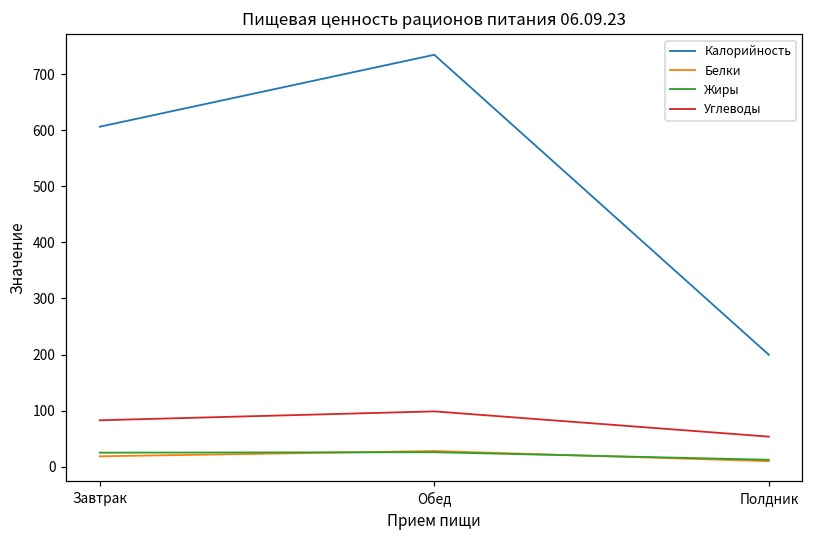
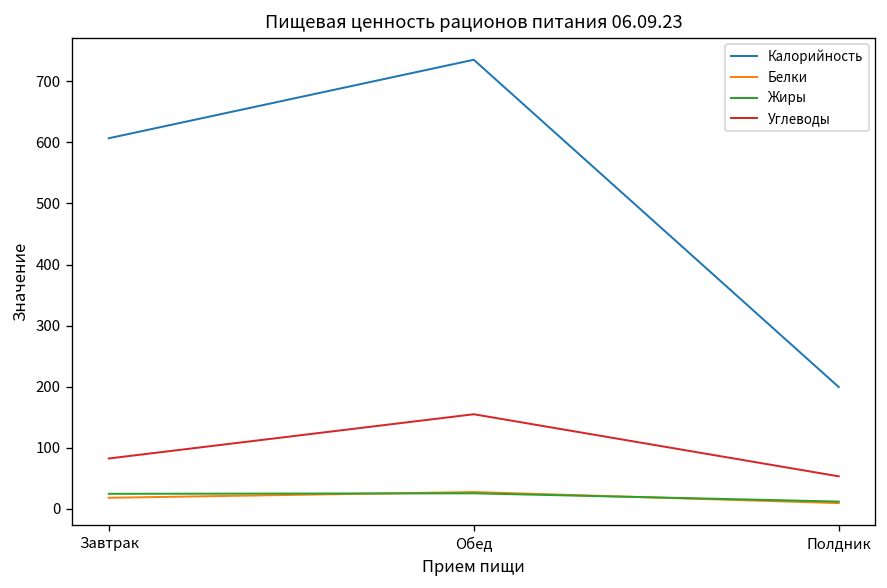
  {
    "Калорийность": {
      "Завтрак": 610,
      "Обед": 740,
      "Полдник": 200
    },
    "Белки": {
      "Завтрак": 20
    },
    "Жиры": {
      "Завтрак": 20
    },
    "Углеводы": {
      "Завтрак": 80,
-     "Обед": 100,
+     "Обед": 160,
      "Полдник": 50
    }
  }
